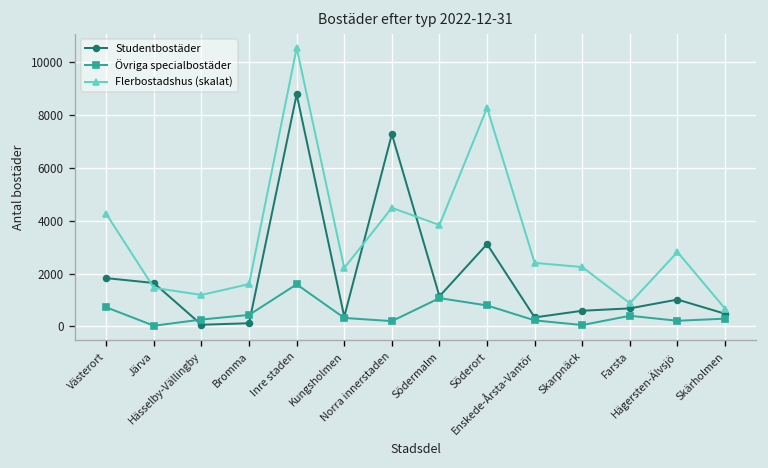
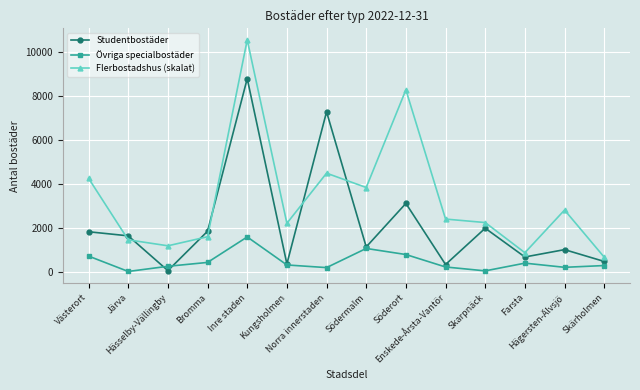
  {
    "Studentbostäder": {
      "Västerort": 1800,
      "Järva": 1600,
      "Hässelby-Vällingby": 100,
-     "Bromma": 100,
+     "Bromma": 1900,
      "Inre staden": 8800,
      "Norra innerstaden": 7300,
      "Söderort": 3100,
-     "Skarpnäck": 600,
+     "Skarpnäck": 2000,
      "Farsta": 700,
      "Hägersten-Älvsjö": 1000,
      "Skärholmen": 500
    },
    "Övriga specialbostäder": {
      "Västerort": 700,
      "Järva": 0,
      "Hässelby-Vällingby": 300,
      "Bromma": 400,
      "Inre staden": 1600,
      "Norra innerstaden": 200,
      "Söderort": 800,
      "Skarpnäck": 100,
      "Farsta": 400,
      "Hägersten-Älvsjö": 200,
      "Skärholmen": 300
    },
    "Flerbostadshus (skalat)": {
      "Västerort": 4300,
      "Järva": 1500,
      "Hässelby-Vällingby": 1200,
      "Bromma": 1600,
      "Inre staden": 10500,
      "Kungsholmen": 2200,
      "Norra innerstaden": 4500,
      "Södermalm": 3800,
      "Söderort": 8300,
      "Enskede-Årsta-Vantör": 2400,
      "Skarpnäck": 2200,
      "Farsta": 900,
      "Hägersten-Älvsjö": 2800,
      "Skärholmen": 700
    }
  }
